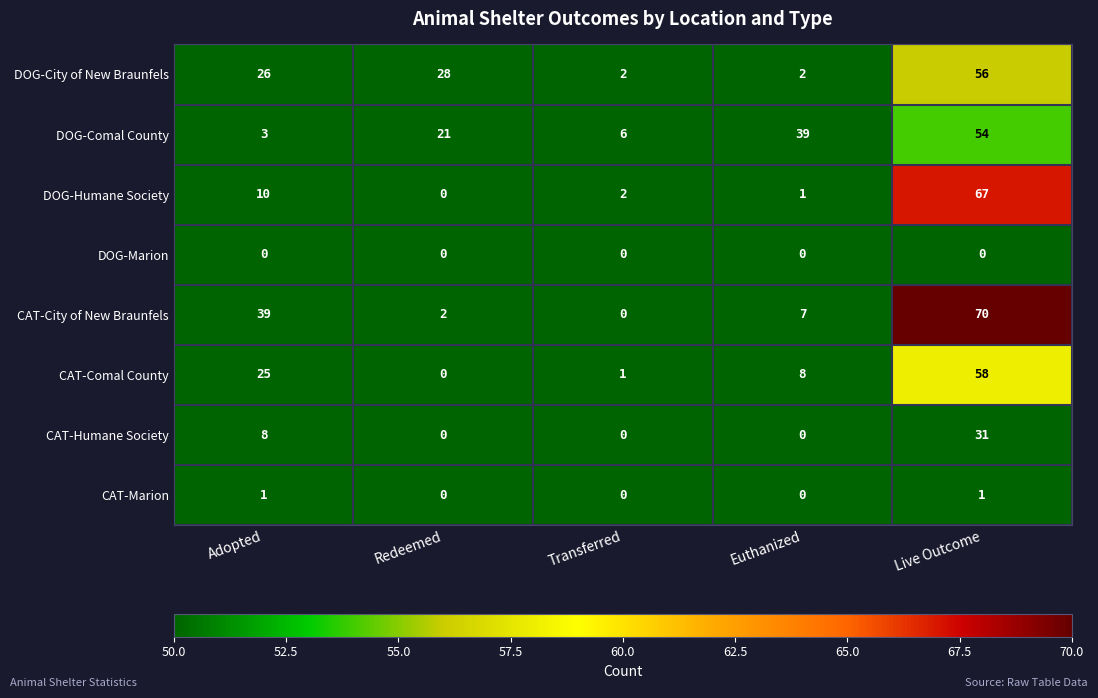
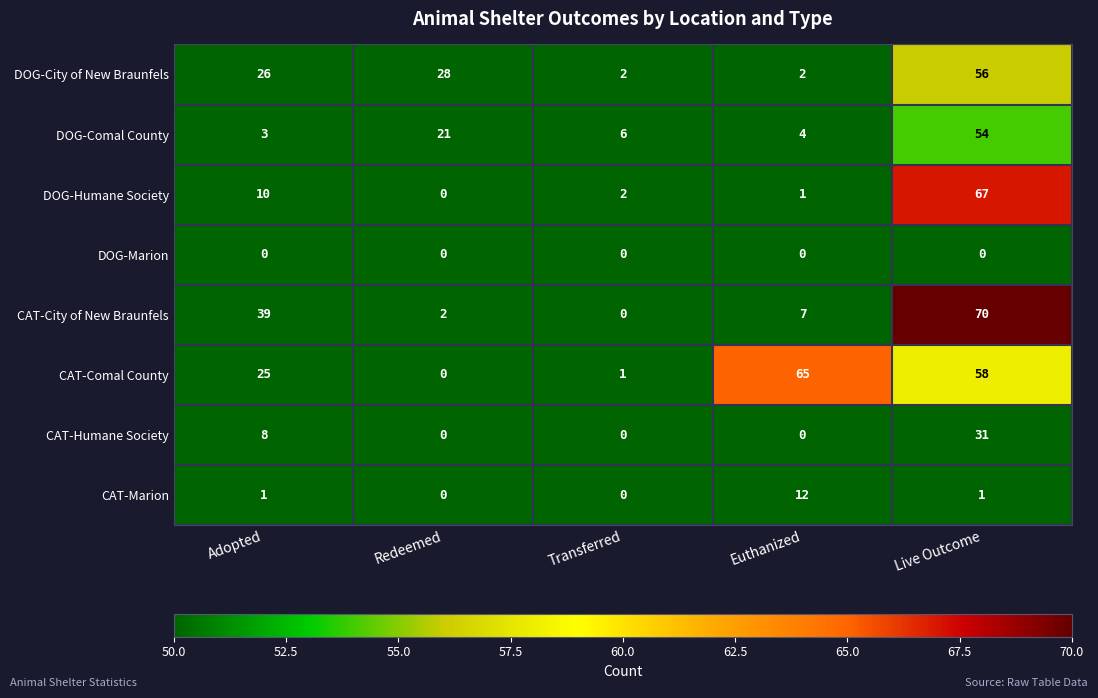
  {
    "DOG-City of New Braunfels": {
      "Adopted": 26,
      "Redeemed": 28,
      "Transferred": 2,
      "Euthanized": 2,
      "Live Outcome": 56
    },
    "DOG-Comal County": {
      "Adopted": 3,
      "Redeemed": 21,
      "Transferred": 6,
-     "Euthanized": 39,
+     "Euthanized": 4,
      "Live Outcome": 54
    },
    "DOG-Humane Society": {
      "Adopted": 10,
      "Redeemed": 0,
      "Transferred": 2,
      "Euthanized": 1,
      "Live Outcome": 67
    },
    "DOG-Marion": {
      "Adopted": 0,
      "Redeemed": 0,
      "Transferred": 0,
      "Euthanized": 0,
      "Live Outcome": 0
    },
    "CAT-City of New Braunfels": {
      "Adopted": 39,
      "Redeemed": 2,
      "Transferred": 0,
      "Euthanized": 7,
      "Live Outcome": 70
    },
    "CAT-Comal County": {
      "Adopted": 25,
      "Redeemed": 0,
      "Transferred": 1,
-     "Euthanized": 8,
+     "Euthanized": 65,
      "Live Outcome": 58
    },
    "CAT-Humane Society": {
      "Adopted": 8,
      "Redeemed": 0,
      "Transferred": 0,
      "Euthanized": 0,
      "Live Outcome": 31
    },
    "CAT-Marion": {
      "Adopted": 1,
      "Redeemed": 0,
      "Transferred": 0,
-     "Euthanized": 0,
+     "Euthanized": 12,
      "Live Outcome": 1
    }
  }
